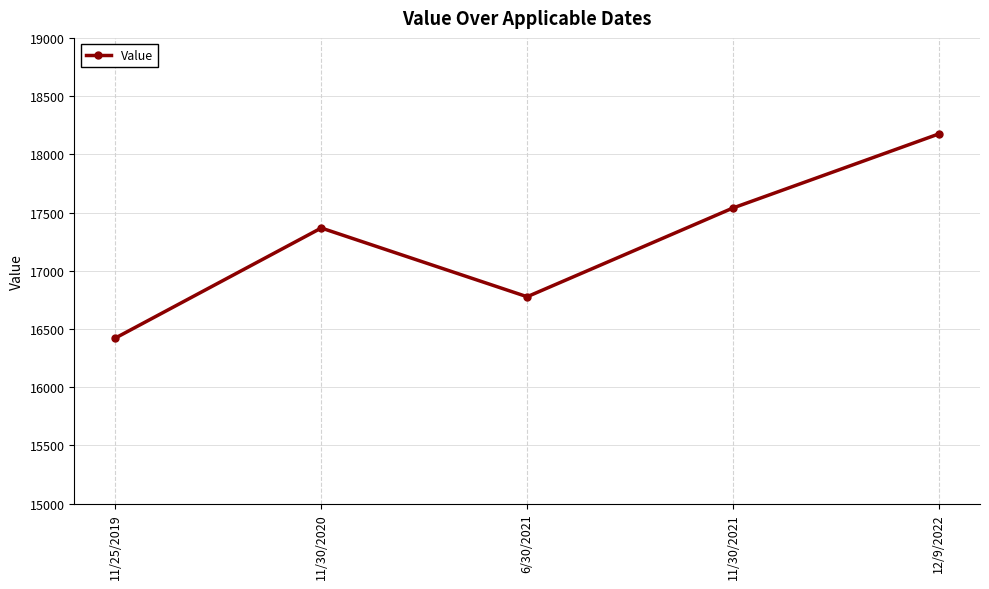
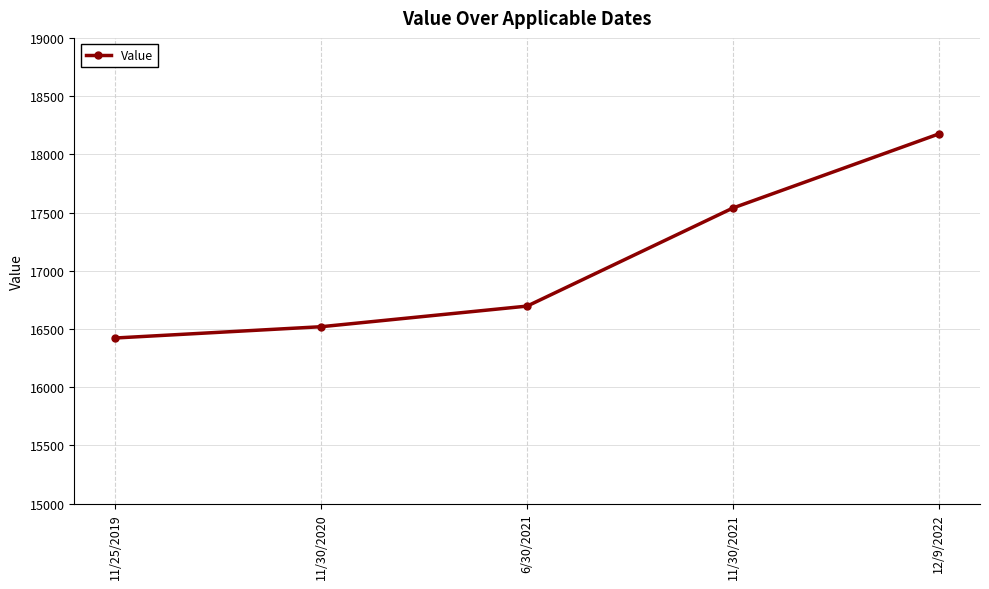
  {
    "11/25/2019": 16420,
-   "11/30/2020": 17370,
-   "6/30/2021": 16780,
+   "11/30/2020": 16520,
+   "6/30/2021": 16700,
    "11/30/2021": 17540,
    "12/9/2022": 18180
  }
